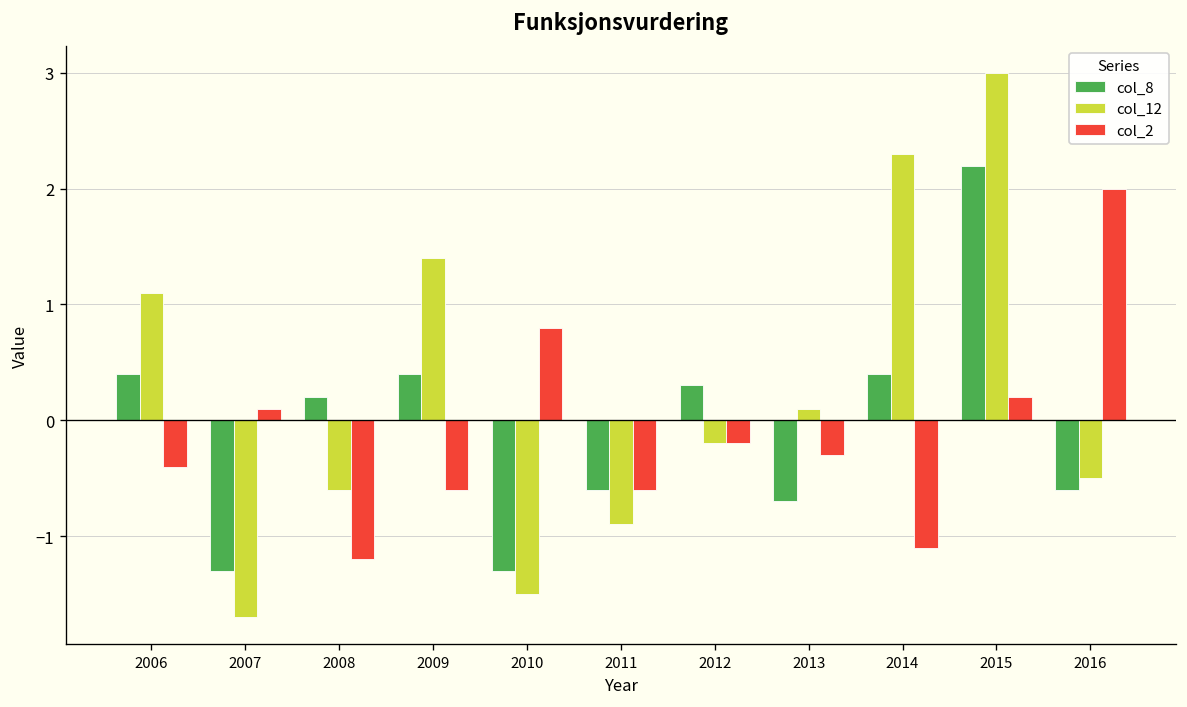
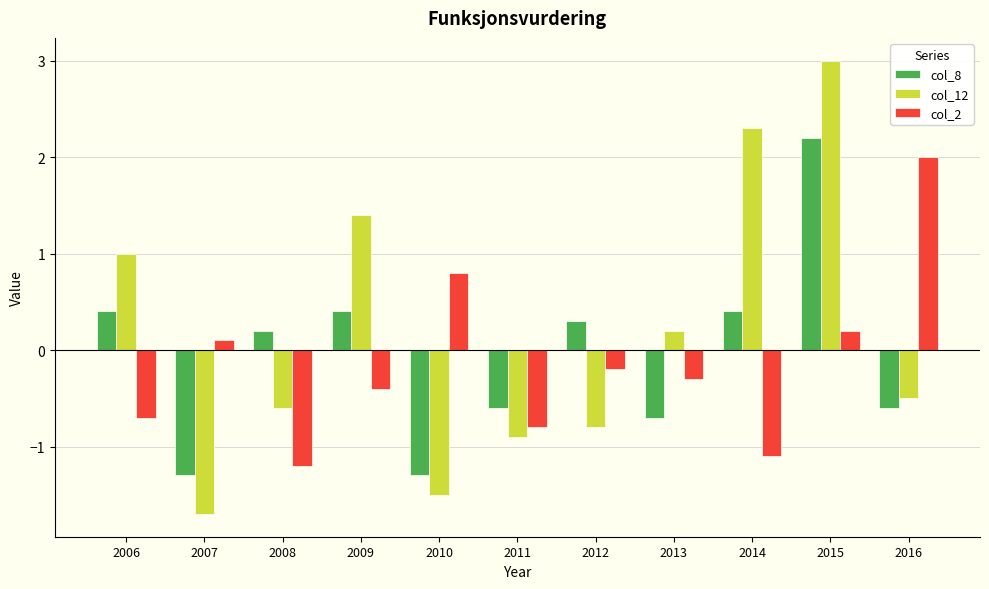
  {
    "col_8": {
      "2006": 0.4,
      "2007": -1.3,
      "2008": 0.2,
      "2009": 0.4,
      "2010": -1.3,
      "2011": -0.6,
      "2012": 0.3,
      "2013": -0.7,
      "2014": 0.4,
      "2015": 2.2,
      "2016": -0.6
    },
    "col_12": {
-     "2006": 1.1,
+     "2006": 1.0,
      "2007": -1.7,
      "2008": -0.6,
      "2009": 1.4,
      "2010": -1.5,
      "2011": -0.9,
-     "2012": -0.2,
-     "2013": 0.1,
+     "2012": -0.8,
+     "2013": 0.2,
      "2014": 2.3,
      "2015": 3.0,
      "2016": -0.5
    },
    "col_2": {
-     "2006": -0.4,
+     "2006": -0.7,
      "2007": 0.1,
      "2008": -1.2,
-     "2009": -0.6,
+     "2009": -0.4,
      "2010": 0.8,
-     "2011": -0.6,
+     "2011": -0.8,
      "2012": -0.2,
      "2013": -0.3,
      "2014": -1.1,
      "2015": 0.2,
      "2016": 2.0
    }
  }
